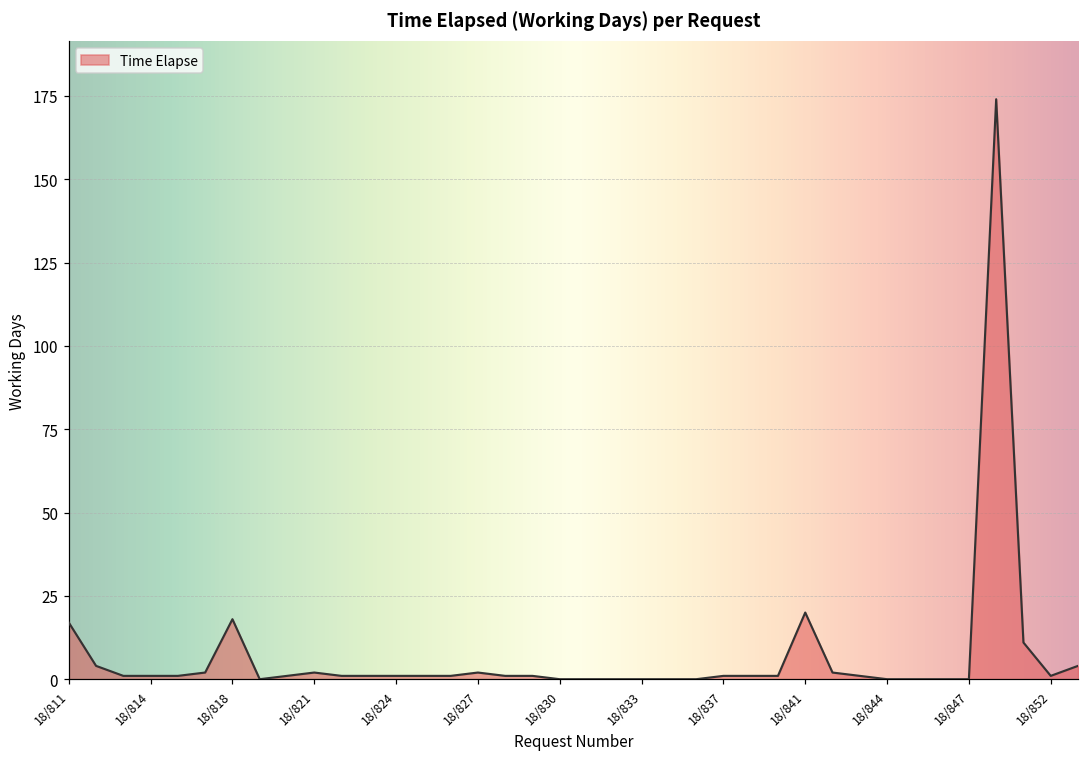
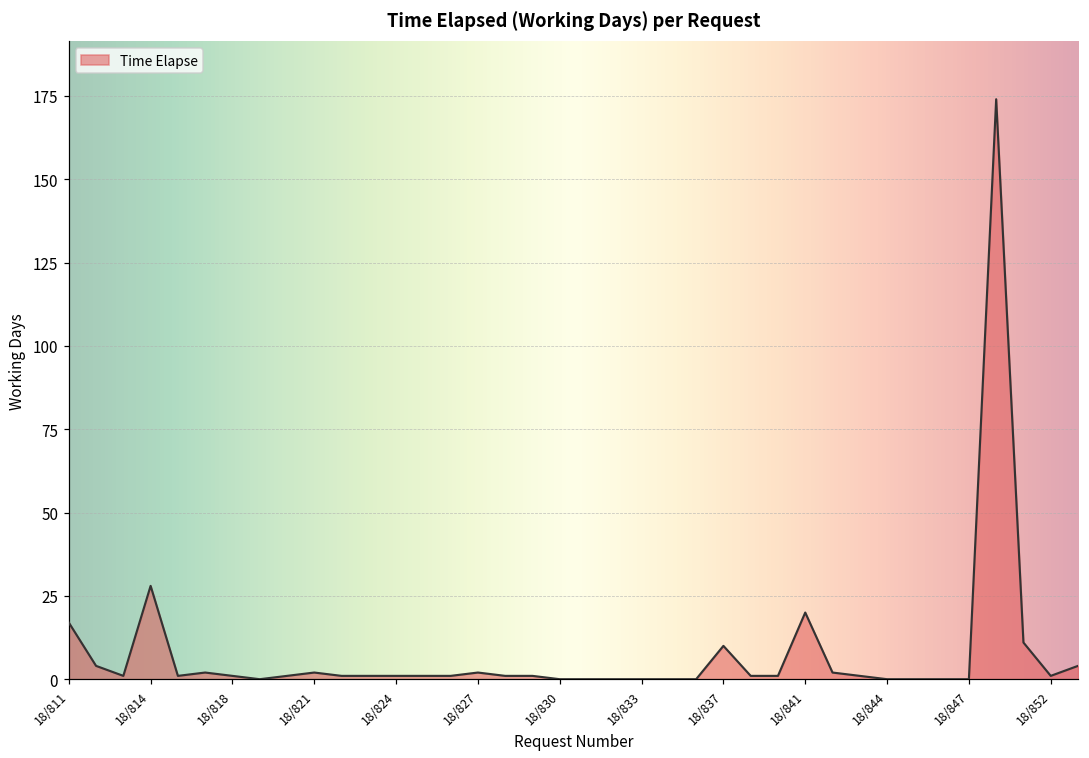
  {
    "18/811": 17,
-   "18/814": 1,
-   "18/818": 18,
+   "18/814": 28,
+   "18/818": 1,
    "18/821": 2,
    "18/824": 1,
    "18/827": 2,
    "18/830": 0,
    "18/833": 0,
-   "18/837": 1,
+   "18/837": 10,
    "18/841": 20,
    "18/844": 0,
    "18/847": 0,
    "18/852": 1
  }
